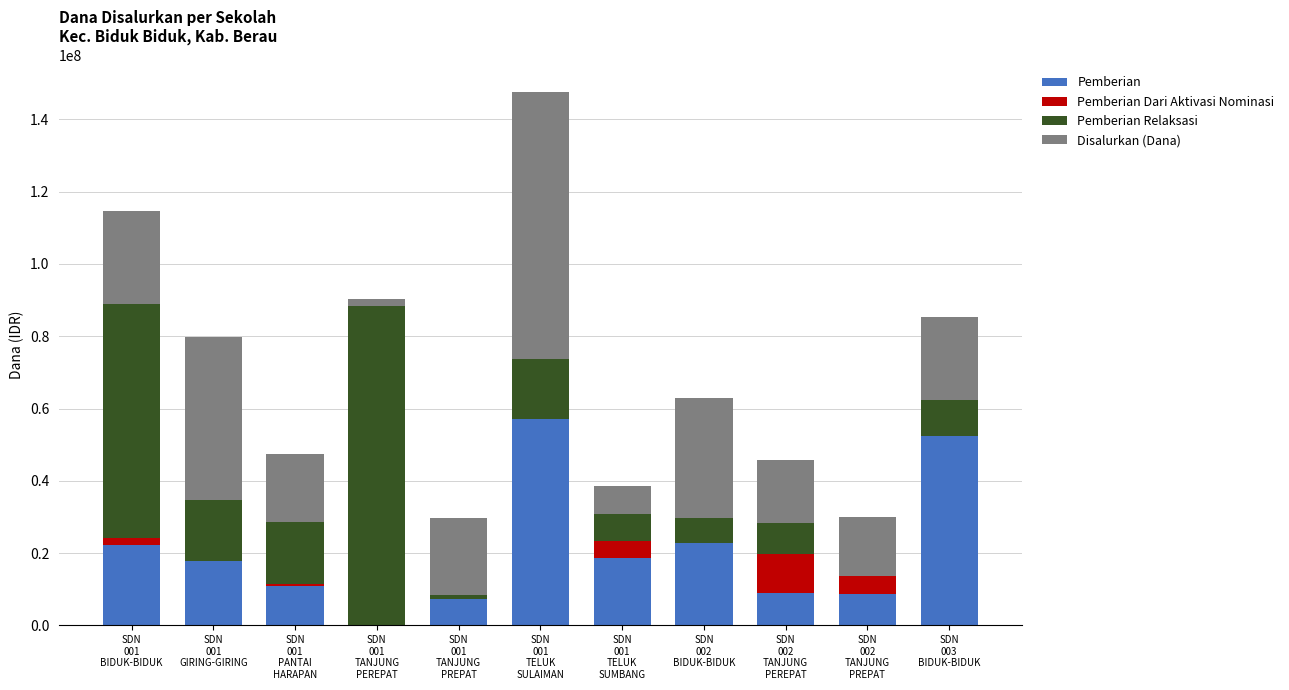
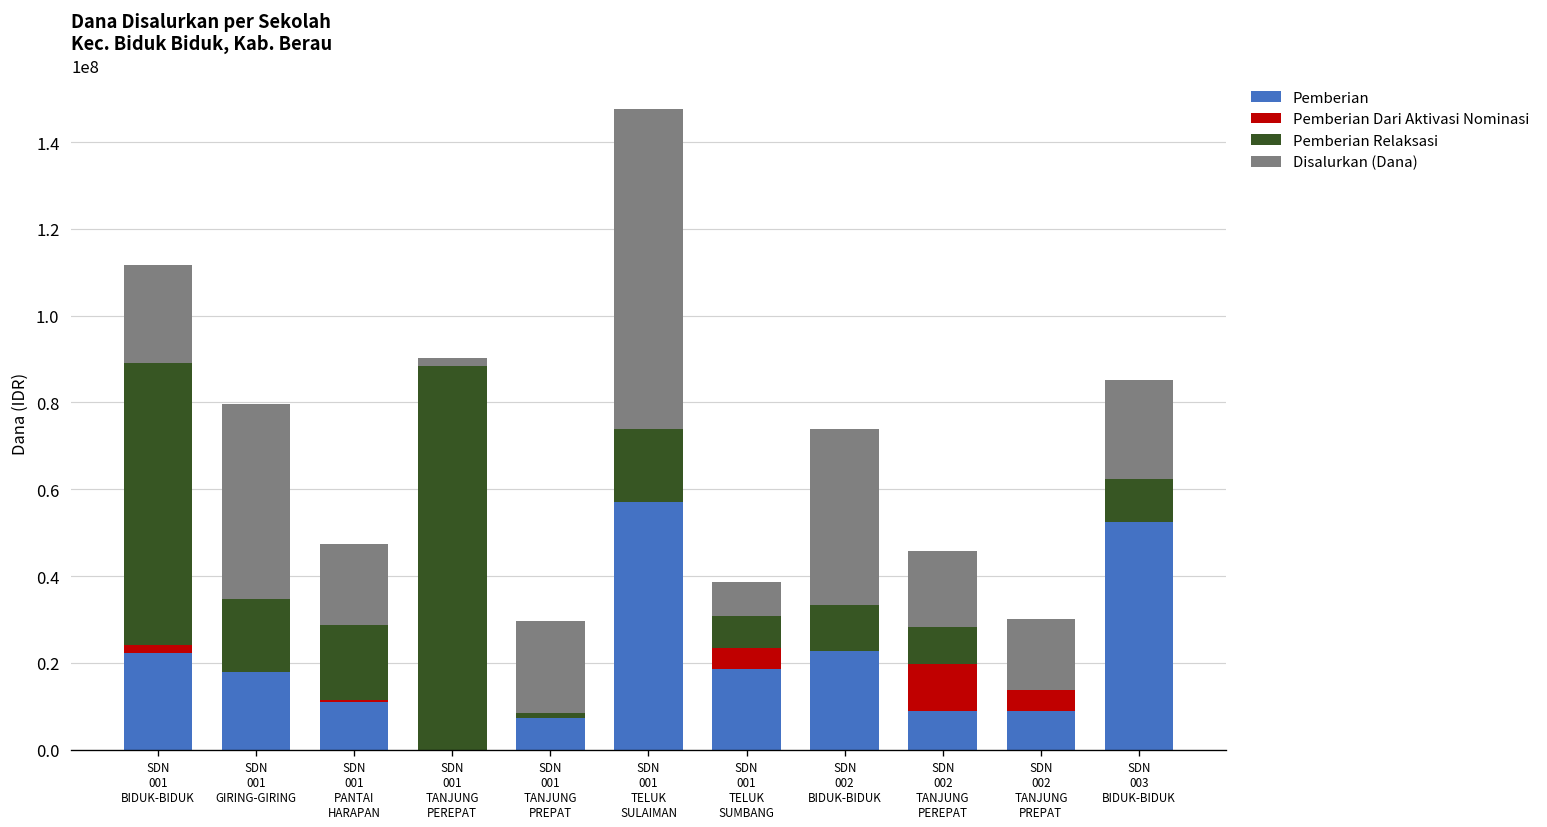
  {
    "Pemberian": {
      "SDN 001 BIDUK-BIDUK": 22000000,
      "SDN 001 GIRING-GIRING": 18000000,
      "SDN 001 PANTAI HARAPAN": 11000000,
      "SDN 001 TANJUNG PEREPAT": 0,
      "SDN 001 TANJUNG PREPAT": 7000000,
      "SDN 001 TELUK SULAIMAN": 57000000,
      "SDN 001 TELUK SUMBANG": 19000000,
      "SDN 002 BIDUK-BIDUK": 23000000,
      "SDN 002 TANJUNG PEREPAT": 9000000,
      "SDN 002 TANJUNG PREPAT": 9000000,
      "SDN 003 BIDUK-BIDUK": 52000000
    },
    "Pemberian Dari Aktivasi Nominasi": {
      "SDN 001 BIDUK-BIDUK": 2000000,
      "SDN 001 GIRING-GIRING": 0,
      "SDN 001 TANJUNG PEREPAT": 0,
      "SDN 001 TANJUNG PREPAT": 0,
      "SDN 001 TELUK SULAIMAN": 0,
      "SDN 001 TELUK SUMBANG": 5000000,
      "SDN 002 BIDUK-BIDUK": 0,
      "SDN 002 TANJUNG PEREPAT": 11000000,
      "SDN 002 TANJUNG PREPAT": 5000000,
      "SDN 003 BIDUK-BIDUK": 0
    },
    "Pemberian Relaksasi": {
      "SDN 001 BIDUK-BIDUK": 65000000,
      "SDN 001 GIRING-GIRING": 17000000,
      "SDN 001 PANTAI HARAPAN": 17000000,
      "SDN 001 TANJUNG PEREPAT": 88000000,
      "SDN 001 TANJUNG PREPAT": 1000000,
      "SDN 001 TELUK SULAIMAN": 17000000,
      "SDN 001 TELUK SUMBANG": 8000000,
-     "SDN 002 BIDUK-BIDUK": 7000000,
+     "SDN 002 BIDUK-BIDUK": 11000000,
      "SDN 002 TANJUNG PEREPAT": 9000000,
      "SDN 002 TANJUNG PREPAT": 0,
      "SDN 003 BIDUK-BIDUK": 10000000
    },
    "Disalurkan (Dana)": {
-     "SDN 001 BIDUK-BIDUK": 26000000,
+     "SDN 001 BIDUK-BIDUK": 23000000,
      "SDN 001 GIRING-GIRING": 45000000,
      "SDN 001 PANTAI HARAPAN": 19000000,
      "SDN 001 TANJUNG PEREPAT": 2000000,
      "SDN 001 TANJUNG PREPAT": 21000000,
      "SDN 001 TELUK SULAIMAN": 74000000,
      "SDN 001 TELUK SUMBANG": 8000000,
-     "SDN 002 BIDUK-BIDUK": 33000000,
+     "SDN 002 BIDUK-BIDUK": 41000000,
      "SDN 002 TANJUNG PEREPAT": 18000000,
      "SDN 002 TANJUNG PREPAT": 16000000,
      "SDN 003 BIDUK-BIDUK": 23000000
    }
  }
